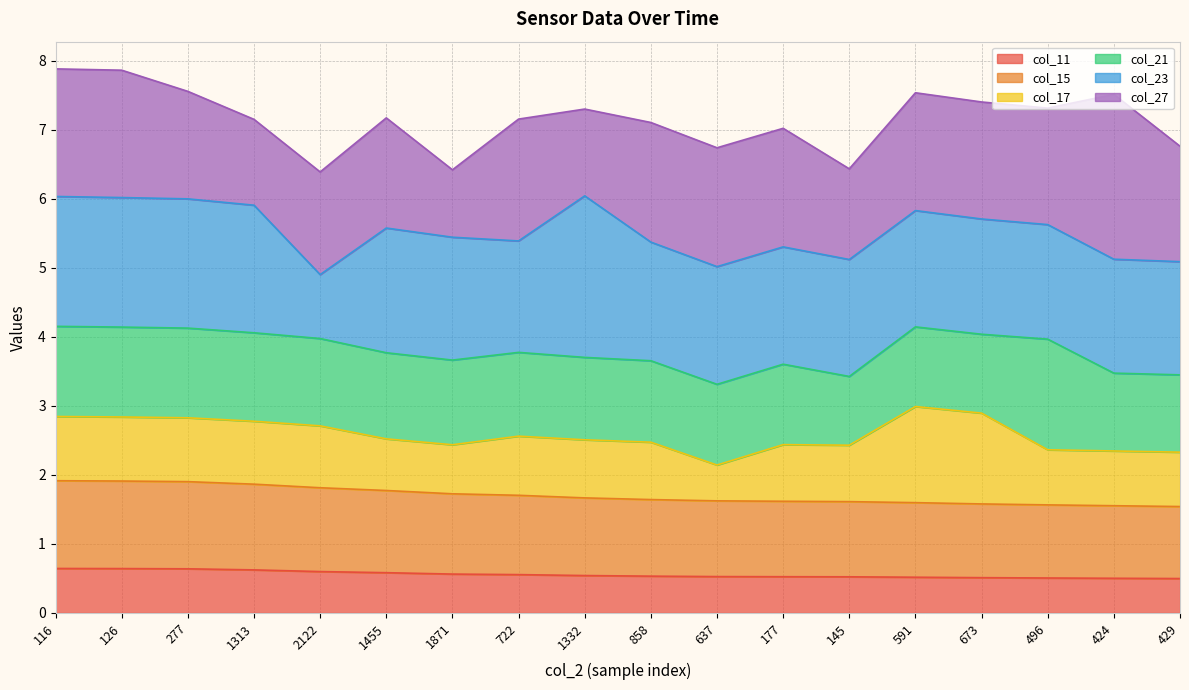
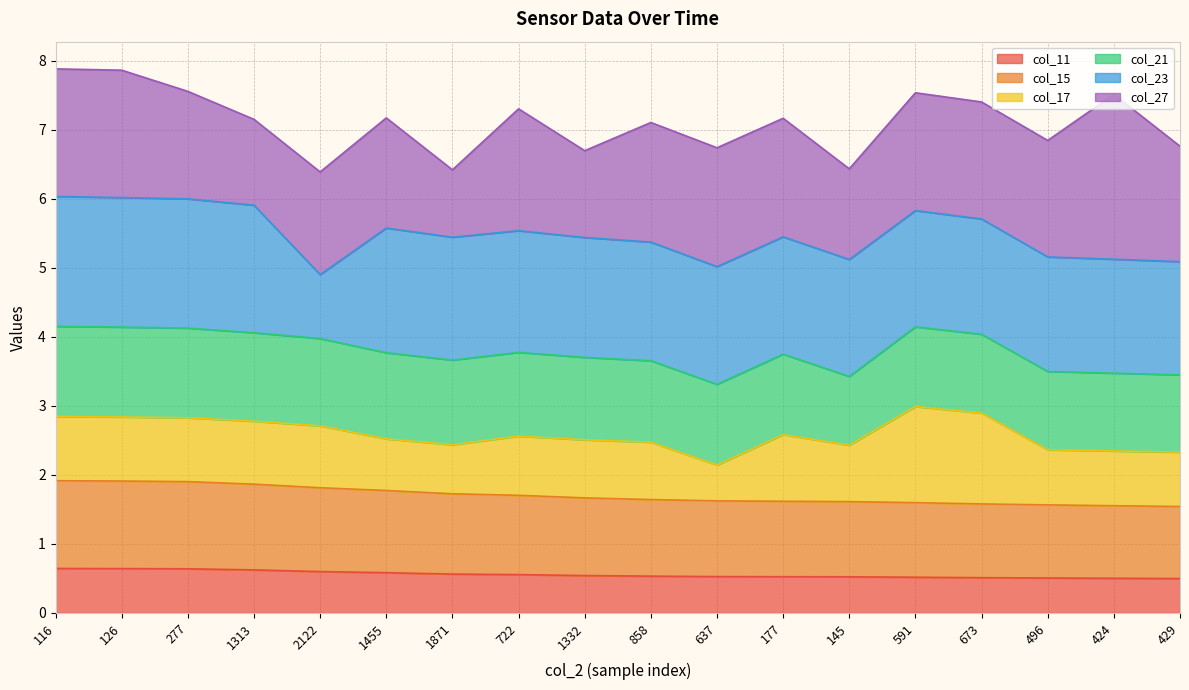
  {
    "col_17": {
      "116": 0.9,
      "126": 0.9,
      "277": 0.9,
      "1313": 0.9,
      "2122": 0.9,
      "1455": 0.7,
      "1871": 0.7,
      "722": 0.9,
      "1332": 0.8,
      "858": 0.8,
      "637": 0.5,
-     "177": 0.8,
+     "177": 1.0,
      "145": 0.8,
      "591": 1.4,
      "673": 1.3,
      "496": 0.8,
      "424": 0.8,
      "429": 0.8
    },
    "col_21": {
      "116": 1.3,
      "126": 1.3,
      "277": 1.3,
      "1313": 1.3,
      "2122": 1.3,
      "1455": 1.2,
      "1871": 1.2,
      "722": 1.2,
      "1332": 1.2,
      "858": 1.2,
      "637": 1.2,
      "177": 1.2,
      "145": 1.0,
      "591": 1.2,
      "673": 1.1,
-     "496": 1.6,
+     "496": 1.1,
      "424": 1.1,
      "429": 1.1
    },
    "col_23": {
      "116": 1.9,
      "126": 1.9,
      "277": 1.9,
      "1313": 1.8,
      "2122": 0.9,
      "1455": 1.8,
      "1871": 1.8,
-     "722": 1.6,
-     "1332": 2.3,
+     "722": 1.8,
+     "1332": 1.7,
      "858": 1.7,
      "637": 1.7,
      "177": 1.7,
      "145": 1.7,
      "591": 1.7,
      "673": 1.7,
      "496": 1.7,
      "424": 1.6,
      "429": 1.6
    },
    "col_27": {
      "116": 1.8,
      "126": 1.8,
      "277": 1.6,
      "1313": 1.2,
      "2122": 1.5,
      "1455": 1.6,
      "1871": 1.0,
      "722": 1.8,
      "1332": 1.3,
      "858": 1.7,
      "637": 1.7,
      "177": 1.7,
      "145": 1.3,
      "591": 1.7,
      "673": 1.7,
      "429": 1.7
    }
  }
